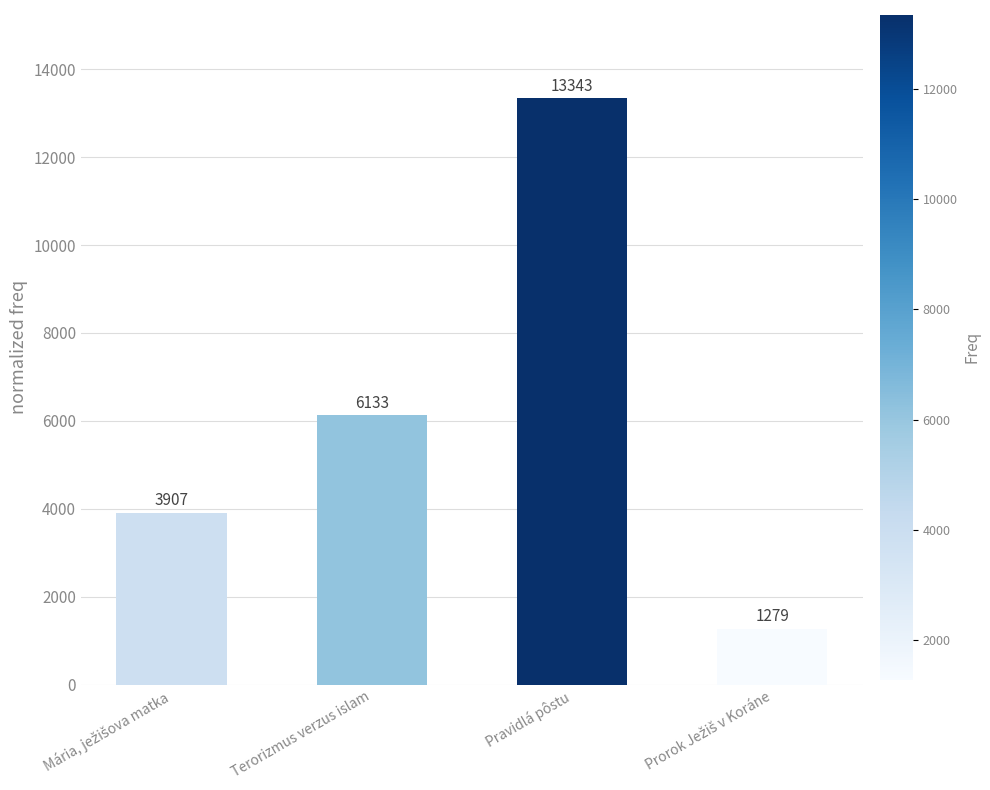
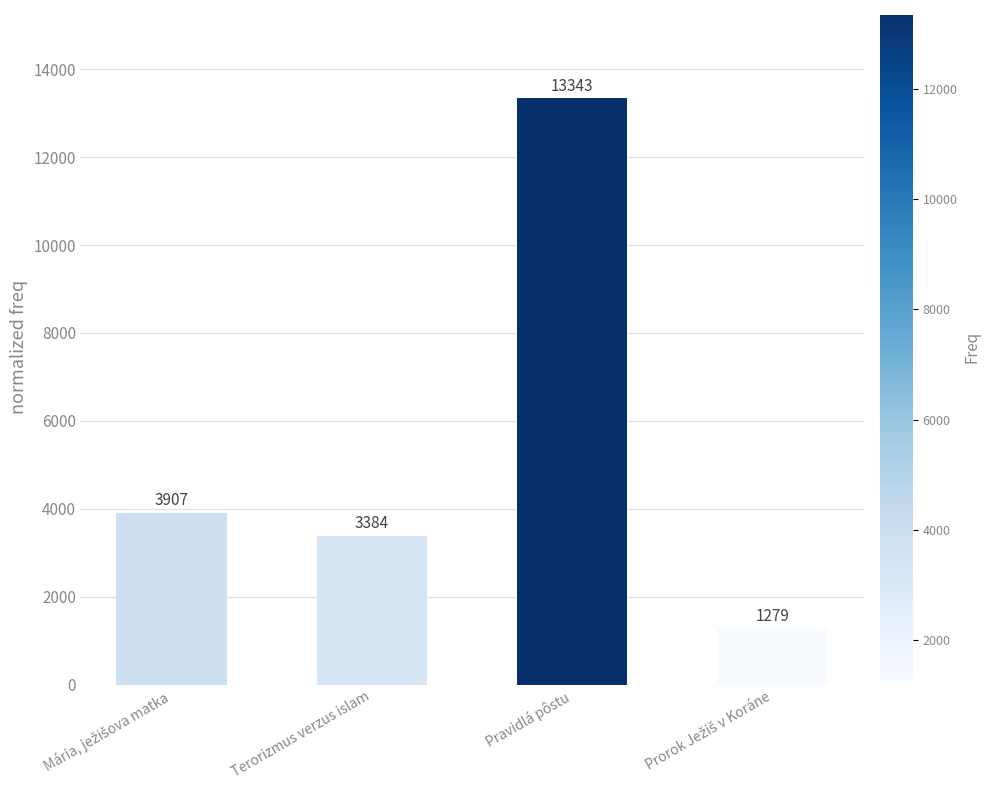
  {
    "Mária, ježišova matka": 3907,
-   "Terorizmus verzus islam": 6133,
+   "Terorizmus verzus islam": 3384,
    "Pravidlá pôstu": 13343,
    "Prorok Ježiš v Koráne": 1279
  }
